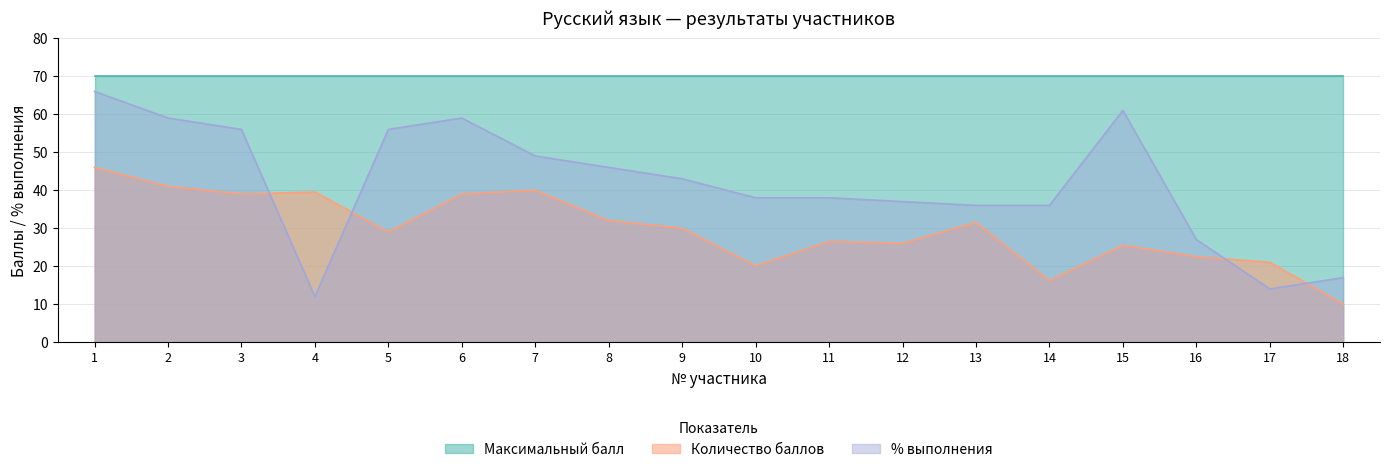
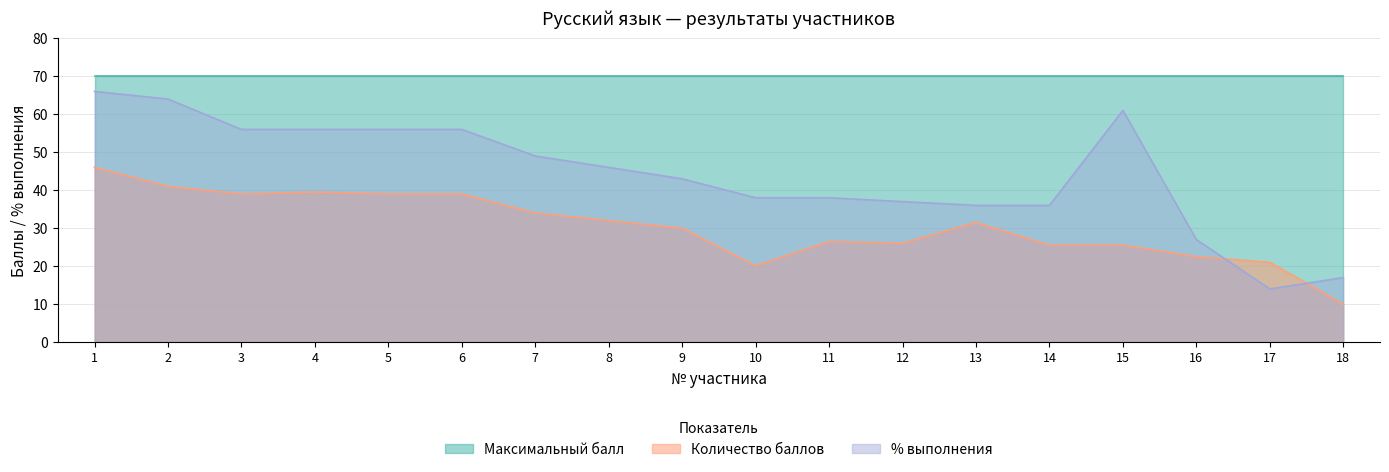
  {
    "Максимальный балл": {
      "1": 70,
      "2": 70,
      "3": 70,
      "4": 70,
      "5": 70,
      "6": 70,
      "7": 70,
      "8": 70,
      "9": 70,
      "10": 70,
      "11": 70,
      "12": 70,
      "13": 70,
      "14": 70,
      "15": 70,
      "16": 70,
      "17": 70,
      "18": 70
    },
    "Количество баллов": {
      "1": 46,
      "2": 41,
      "3": 39,
      "4": 40,
-     "5": 29,
+     "5": 39,
      "6": 39,
-     "7": 40,
+     "7": 34,
      "8": 32,
      "9": 30,
      "10": 20,
      "11": 27,
      "12": 26,
      "13": 32,
-     "14": 16,
+     "14": 26,
      "15": 26,
      "16": 23,
      "17": 21,
      "18": 10
    },
    "% выполнения": {
      "1": 66,
-     "2": 59,
+     "2": 64,
      "3": 56,
-     "4": 12,
+     "4": 56,
      "5": 56,
-     "6": 59,
+     "6": 56,
      "7": 49,
      "8": 46,
      "9": 43,
      "10": 38,
      "11": 38,
      "12": 37,
      "13": 36,
      "14": 36,
      "15": 61,
      "16": 27,
      "17": 14,
      "18": 17
    }
  }
